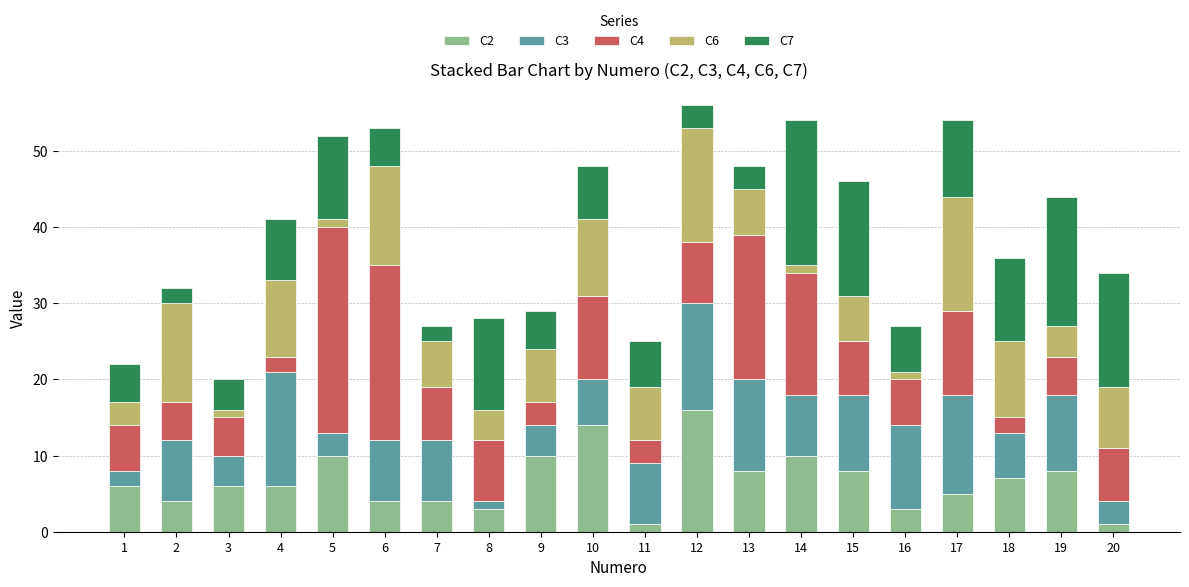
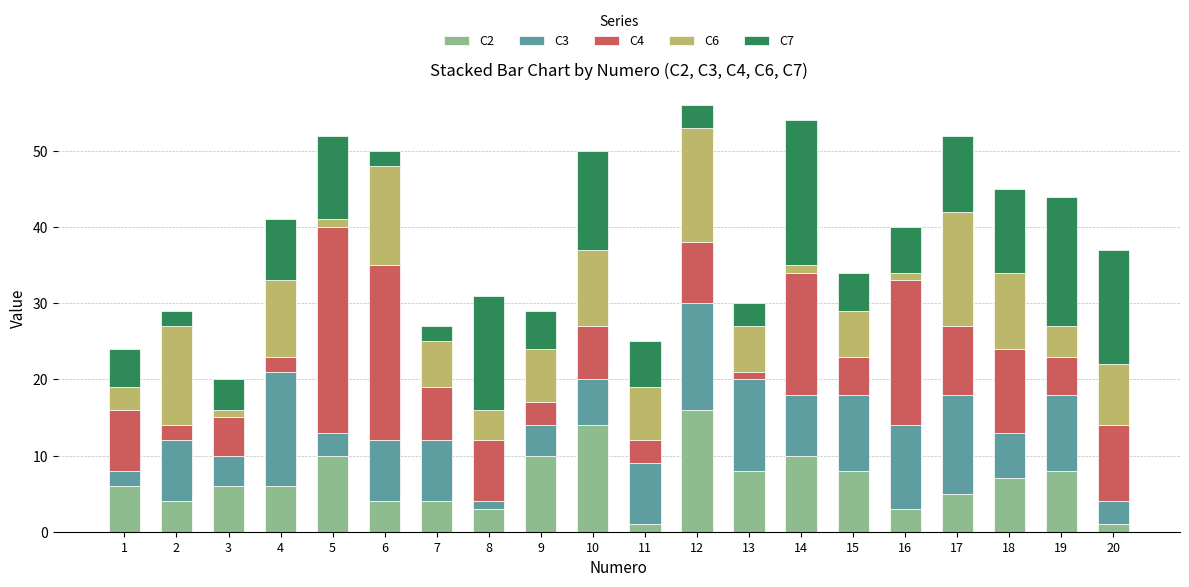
  {
    "C4": {
-     "1": 6,
-     "2": 5,
+     "1": 8,
+     "2": 2,
      "3": 5,
      "4": 2,
      "5": 27,
      "6": 23,
      "7": 7,
      "8": 8,
      "9": 3,
-     "10": 11,
+     "10": 7,
      "11": 3,
      "12": 8,
-     "13": 19,
+     "13": 1,
      "14": 16,
-     "15": 7,
-     "16": 6,
-     "17": 11,
-     "18": 2,
+     "15": 5,
+     "16": 19,
+     "17": 9,
+     "18": 11,
      "19": 5,
-     "20": 7
+     "20": 10
    },
    "C7": {
      "1": 5,
      "2": 2,
      "3": 4,
      "4": 8,
      "5": 11,
-     "6": 5,
+     "6": 2,
      "7": 2,
-     "8": 12,
+     "8": 15,
      "9": 5,
-     "10": 7,
+     "10": 13,
      "11": 6,
      "12": 3,
      "13": 3,
      "14": 19,
-     "15": 15,
+     "15": 5,
      "16": 6,
      "17": 10,
      "18": 11,
      "19": 17,
      "20": 15
    }
  }
